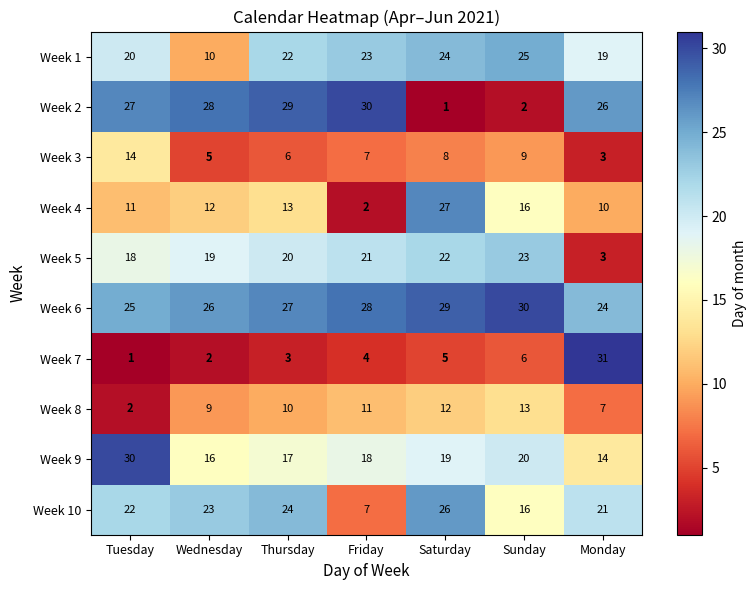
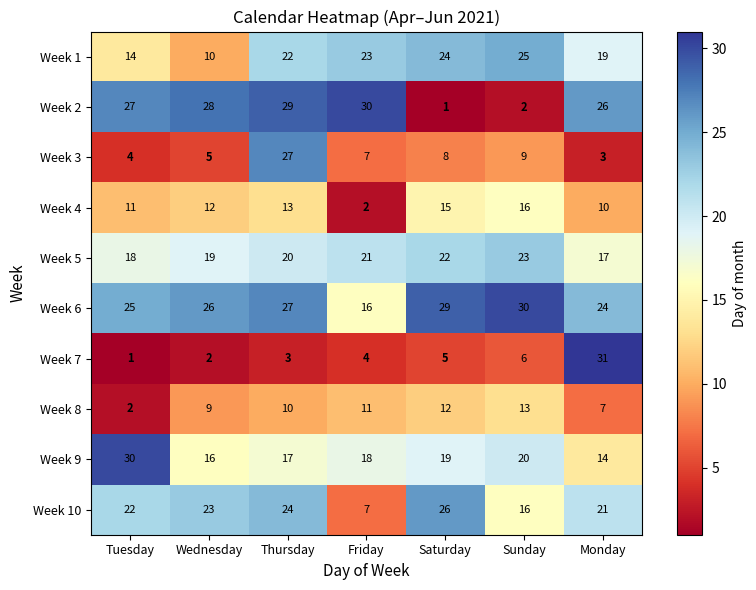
  {
    "Week 1": {
-     "Tuesday": 20,
+     "Tuesday": 14,
      "Wednesday": 10,
      "Thursday": 22,
      "Friday": 23,
      "Saturday": 24,
      "Sunday": 25,
      "Monday": 19
    },
    "Week 2": {
      "Tuesday": 27,
      "Wednesday": 28,
      "Thursday": 29,
      "Friday": 30,
      "Saturday": 1,
      "Sunday": 2,
      "Monday": 26
    },
    "Week 3": {
-     "Tuesday": 14,
+     "Tuesday": 4,
      "Wednesday": 5,
-     "Thursday": 6,
+     "Thursday": 27,
      "Friday": 7,
      "Saturday": 8,
      "Sunday": 9,
      "Monday": 3
    },
    "Week 4": {
      "Tuesday": 11,
      "Wednesday": 12,
      "Thursday": 13,
      "Friday": 2,
-     "Saturday": 27,
+     "Saturday": 15,
      "Sunday": 16,
      "Monday": 10
    },
    "Week 5": {
      "Tuesday": 18,
      "Wednesday": 19,
      "Thursday": 20,
      "Friday": 21,
      "Saturday": 22,
      "Sunday": 23,
-     "Monday": 3
+     "Monday": 17
    },
    "Week 6": {
      "Tuesday": 25,
      "Wednesday": 26,
      "Thursday": 27,
-     "Friday": 28,
+     "Friday": 16,
      "Saturday": 29,
      "Sunday": 30,
      "Monday": 24
    },
    "Week 7": {
      "Tuesday": 1,
      "Wednesday": 2,
      "Thursday": 3,
      "Friday": 4,
      "Saturday": 5,
      "Sunday": 6,
      "Monday": 31
    },
    "Week 8": {
      "Tuesday": 2,
      "Wednesday": 9,
      "Thursday": 10,
      "Friday": 11,
      "Saturday": 12,
      "Sunday": 13,
      "Monday": 7
    },
    "Week 9": {
      "Tuesday": 30,
      "Wednesday": 16,
      "Thursday": 17,
      "Friday": 18,
      "Saturday": 19,
      "Sunday": 20,
      "Monday": 14
    },
    "Week 10": {
      "Tuesday": 22,
      "Wednesday": 23,
      "Thursday": 24,
      "Friday": 7,
      "Saturday": 26,
      "Sunday": 16,
      "Monday": 21
    }
  }
